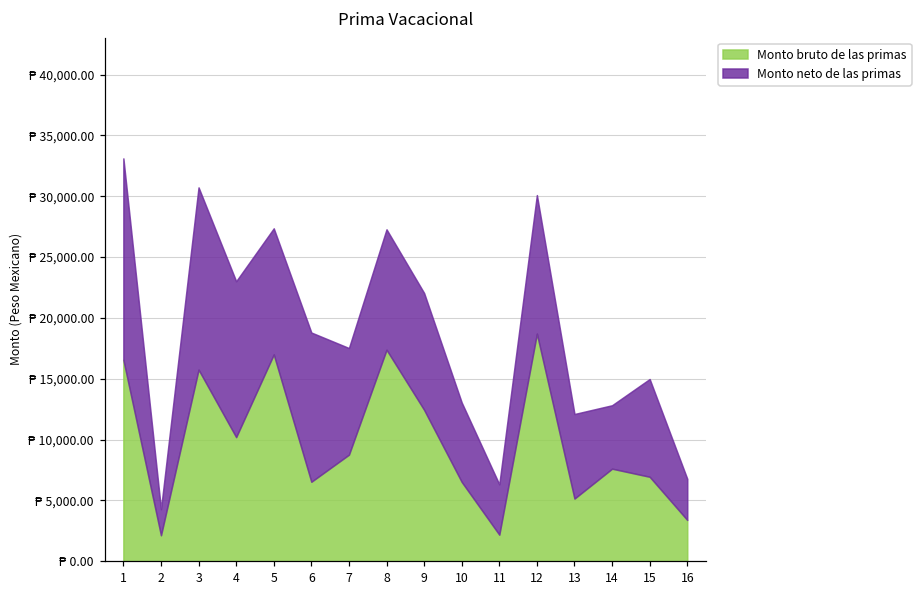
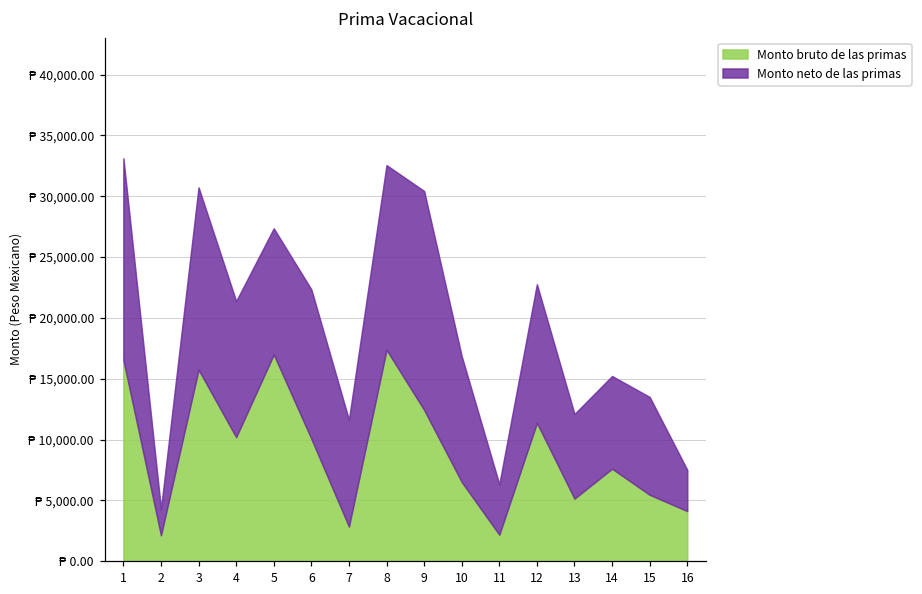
  {
    "Monto bruto de las primas": {
      "1": "₱ 16,600",
      "2": "₱ 2,100",
      "3": "₱ 15,800",
      "4": "₱ 10,200",
      "5": "₱ 17,000",
-     "6": "₱ 6,500",
-     "7": "₱ 8,800",
+     "6": "₱ 10,100",
+     "7": "₱ 2,900",
      "8": "₱ 17,400",
      "9": "₱ 12,400",
      "10": "₱ 6,500",
      "11": "₱ 2,200",
-     "12": "₱ 18,700",
+     "12": "₱ 11,400",
      "13": "₱ 5,200",
      "14": "₱ 7,600",
-     "15": "₱ 6,900",
-     "16": "₱ 3,400"
+     "15": "₱ 5,500",
+     "16": "₱ 4,100"
    },
    "Monto neto de las primas": {
      "1": "₱ 16,600",
      "2": "₱ 2,100",
      "3": "₱ 15,000",
-     "4": "₱ 12,800",
+     "4": "₱ 11,200",
      "5": "₱ 10,400",
      "6": "₱ 12,300",
      "7": "₱ 8,800",
-     "8": "₱ 9,900",
-     "9": "₱ 9,600",
-     "10": "₱ 6,500",
+     "8": "₱ 15,200",
+     "9": "₱ 18,000",
+     "10": "₱ 10,300",
      "11": "₱ 4,100",
      "12": "₱ 11,400",
      "13": "₱ 6,900",
-     "14": "₱ 5,200",
+     "14": "₱ 7,600",
      "15": "₱ 8,000",
      "16": "₱ 3,400"
    }
  }
